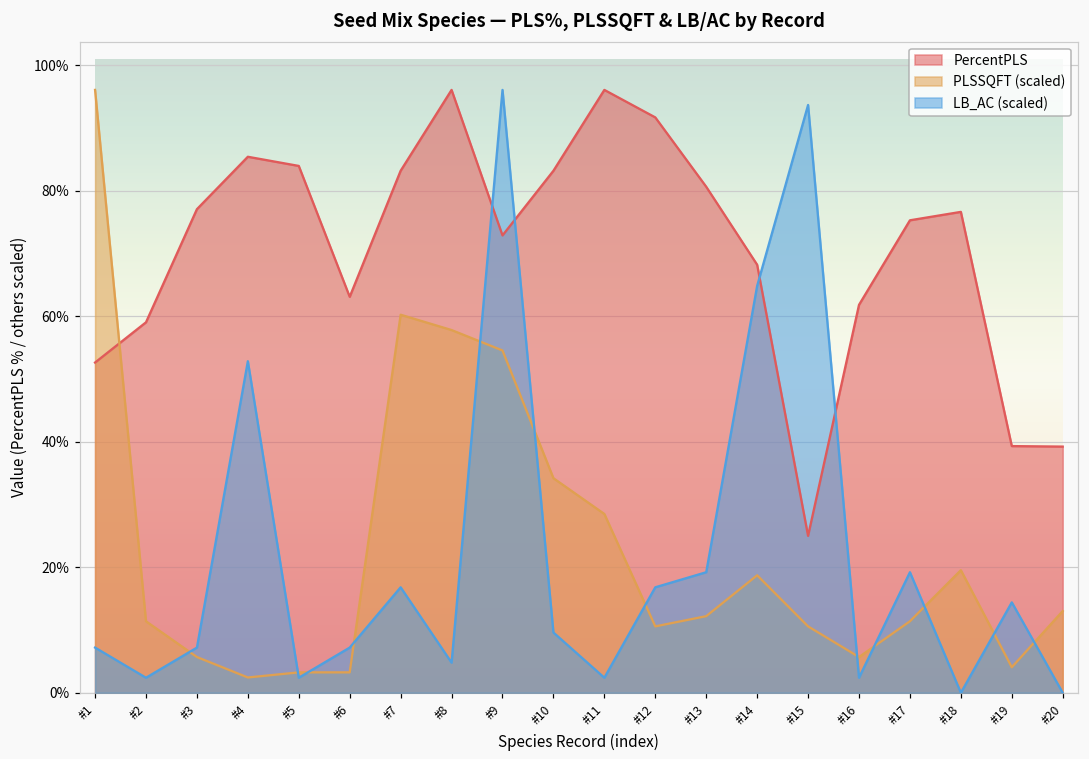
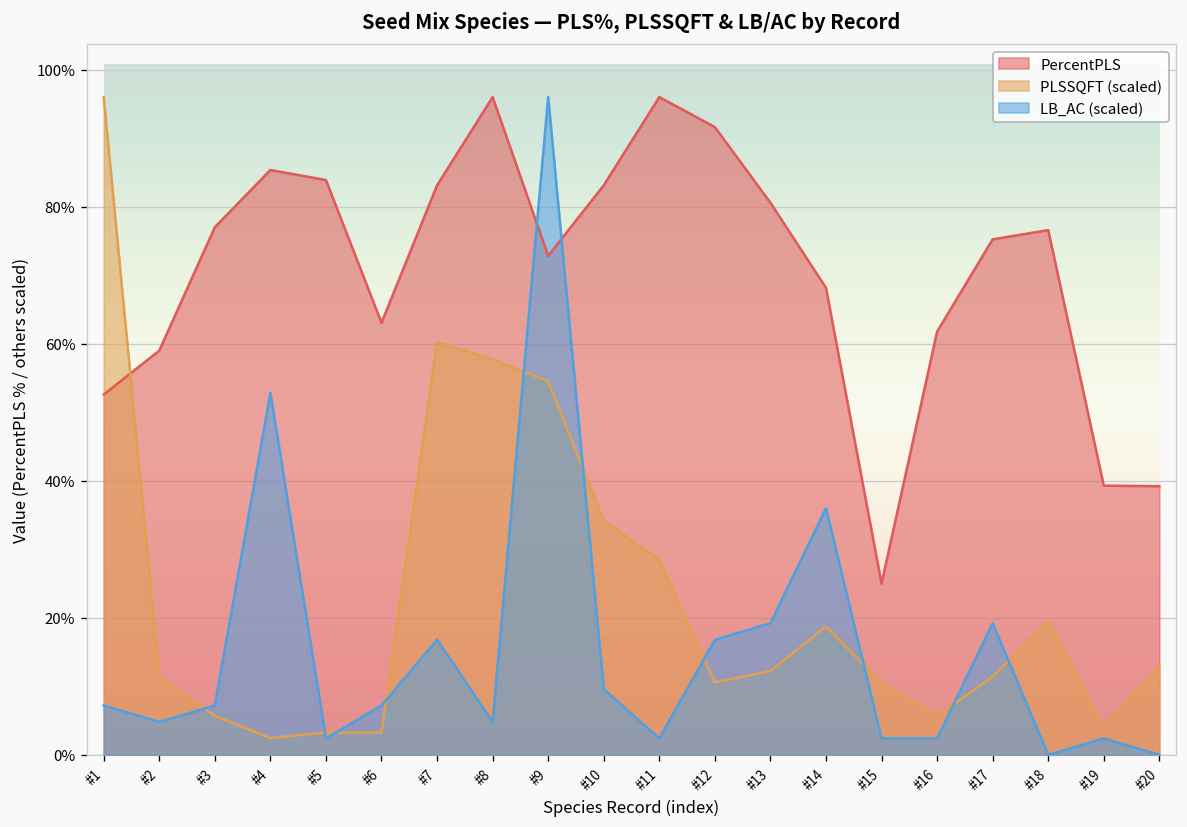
  {
    "LB_AC (scaled)": {
      "#1": "7%",
-     "#2": "2%",
+     "#2": "5%",
      "#3": "7%",
      "#4": "53%",
      "#5": "2%",
      "#6": "7%",
      "#7": "17%",
      "#8": "5%",
      "#9": "96%",
      "#10": "10%",
      "#11": "2%",
      "#12": "17%",
      "#13": "19%",
-     "#14": "65%",
-     "#15": "94%",
+     "#14": "36%",
+     "#15": "2%",
      "#16": "2%",
      "#17": "19%",
      "#18": "0%",
-     "#19": "14%",
+     "#19": "2%",
      "#20": "0%"
    }
  }
